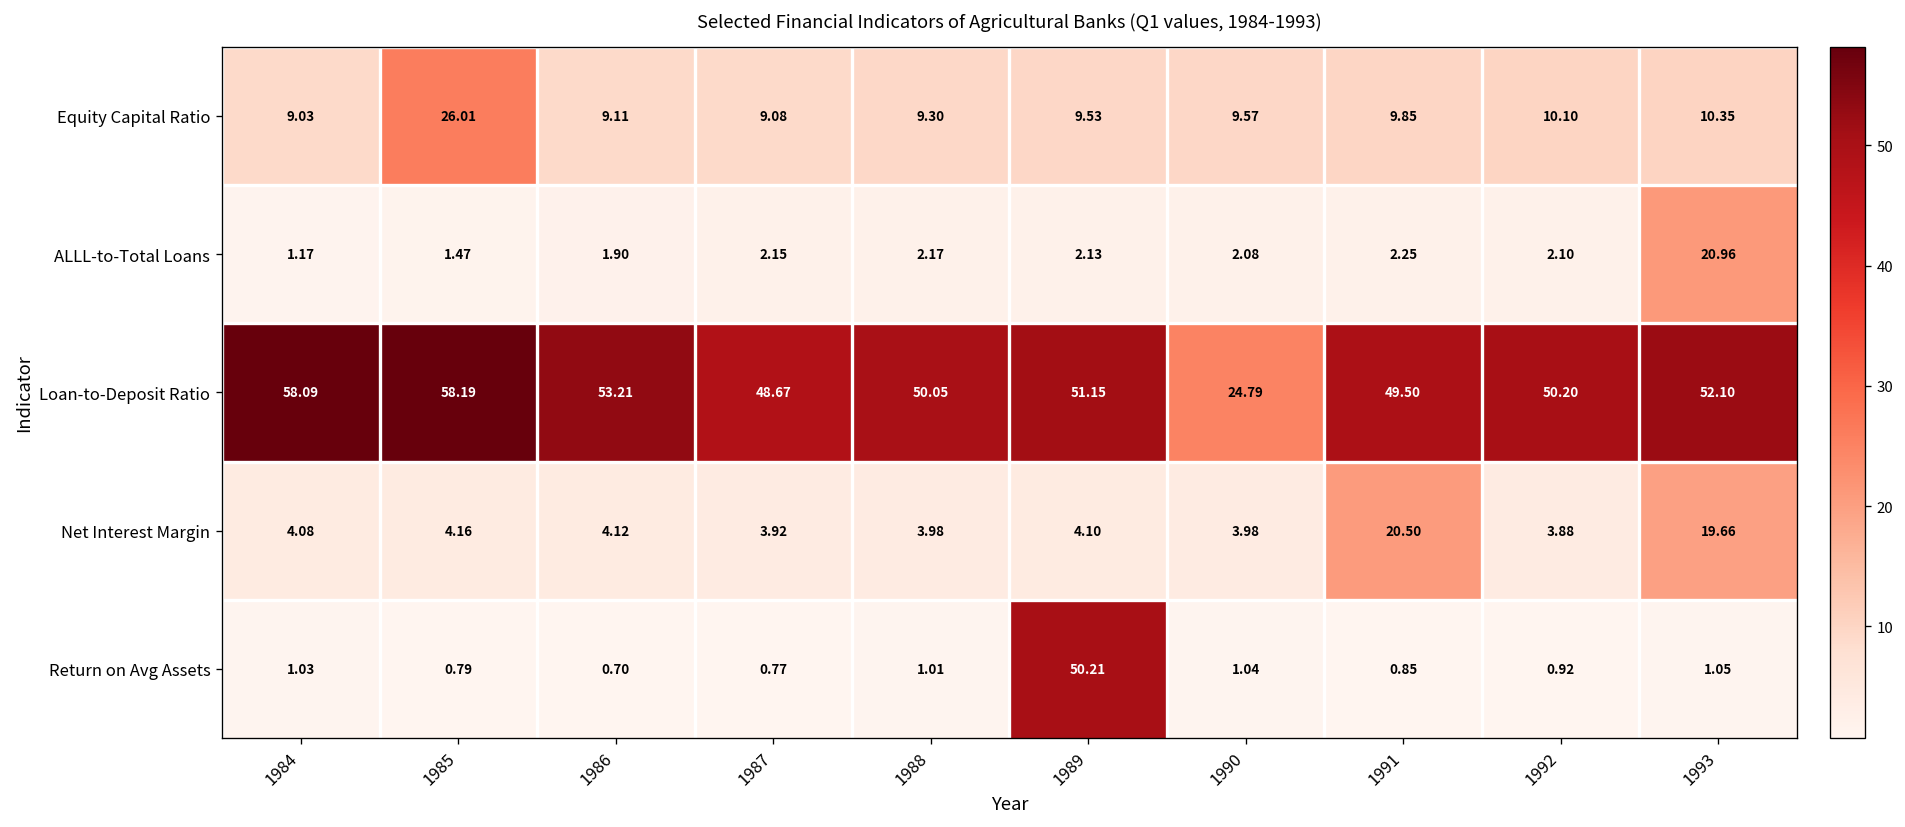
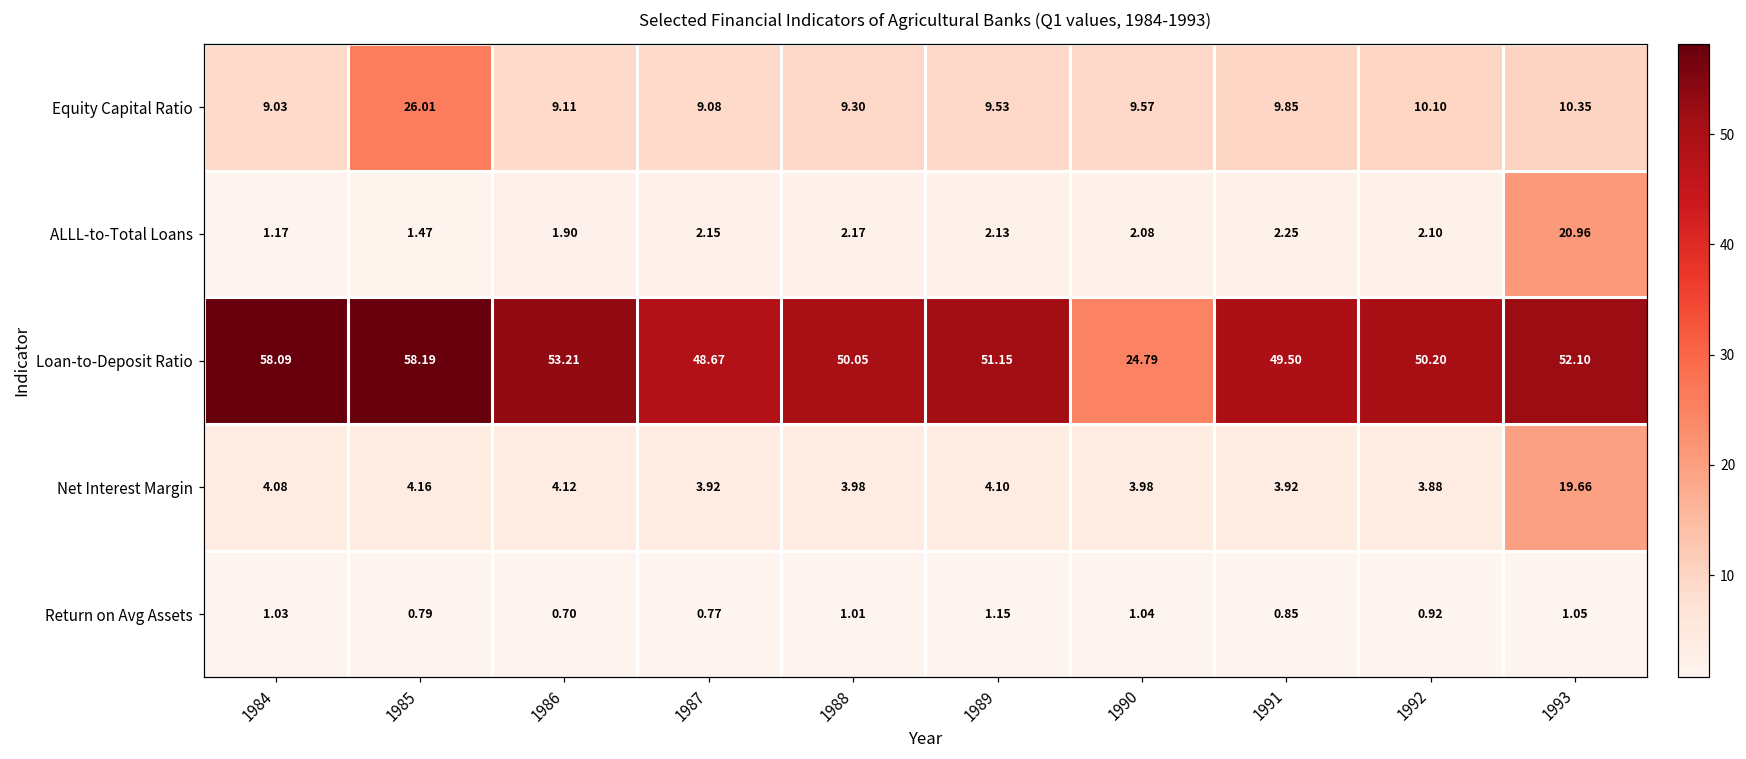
  {
    "Equity Capital Ratio": {
      "1984": 9.03,
      "1985": 26.01,
      "1986": 9.11,
      "1987": 9.08,
      "1988": 9.30,
      "1989": 9.53,
      "1990": 9.57,
      "1991": 9.85,
      "1992": 10.10,
      "1993": 10.35
    },
    "ALLL-to-Total Loans": {
      "1984": 1.17,
      "1985": 1.47,
      "1986": 1.90,
      "1987": 2.15,
      "1988": 2.17,
      "1989": 2.13,
      "1990": 2.08,
      "1991": 2.25,
      "1992": 2.10,
      "1993": 20.96
    },
    "Loan-to-Deposit Ratio": {
      "1984": 58.09,
      "1985": 58.19,
      "1986": 53.21,
      "1987": 48.67,
      "1988": 50.05,
      "1989": 51.15,
      "1990": 24.79,
      "1991": 49.50,
      "1992": 50.20,
      "1993": 52.10
    },
    "Net Interest Margin": {
      "1984": 4.08,
      "1985": 4.16,
      "1986": 4.12,
      "1987": 3.92,
      "1988": 3.98,
      "1989": 4.10,
      "1990": 3.98,
-     "1991": 20.50,
+     "1991": 3.92,
      "1992": 3.88,
      "1993": 19.66
    },
    "Return on Avg Assets": {
      "1984": 1.03,
      "1985": 0.79,
      "1986": 0.70,
      "1987": 0.77,
      "1988": 1.01,
-     "1989": 50.21,
+     "1989": 1.15,
      "1990": 1.04,
      "1991": 0.85,
      "1992": 0.92,
      "1993": 1.05
    }
  }
